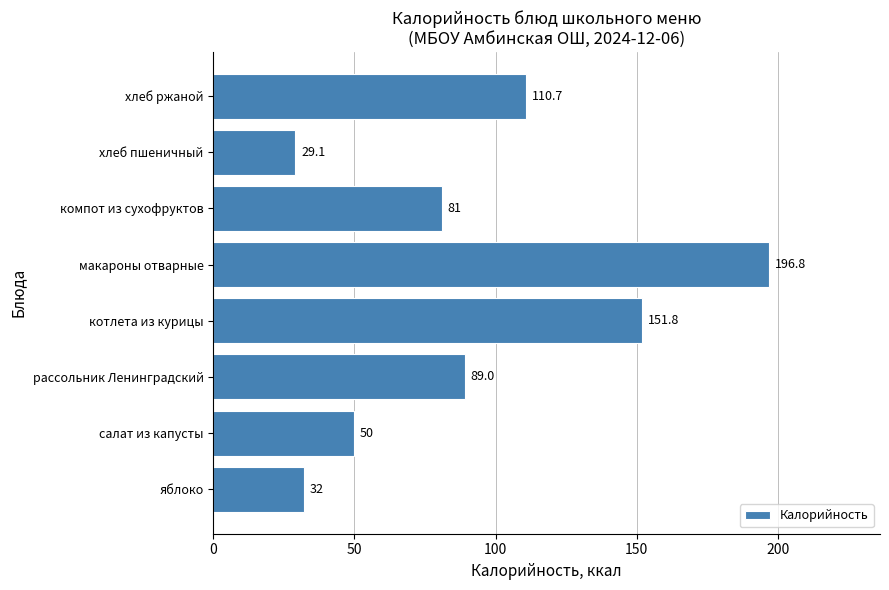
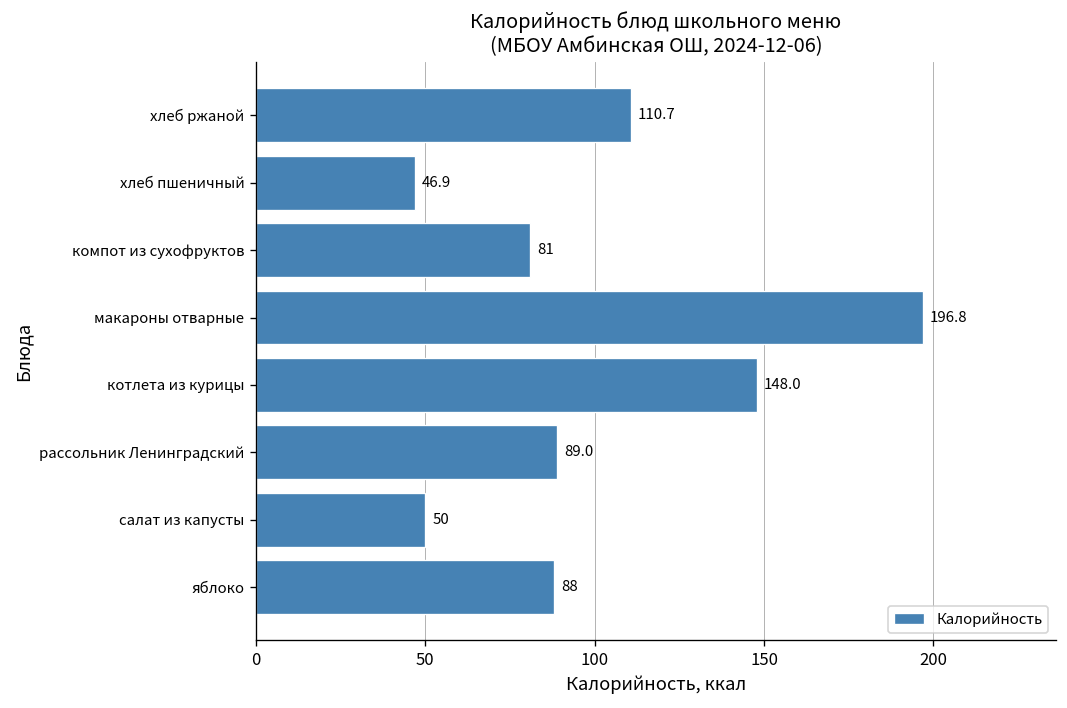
  {
    "хлеб ржаной": 110.7,
-   "хлеб пшеничный": 29.1,
+   "хлеб пшеничный": 46.9,
    "компот из сухофруктов": 81,
    "макароны отварные": 196.8,
-   "котлета из курицы": 151.8,
+   "котлета из курицы": 148.0,
    "рассольник Ленинградский": 89.0,
    "салат из капусты": 50,
-   "яблоко": 32
+   "яблоко": 88
  }
